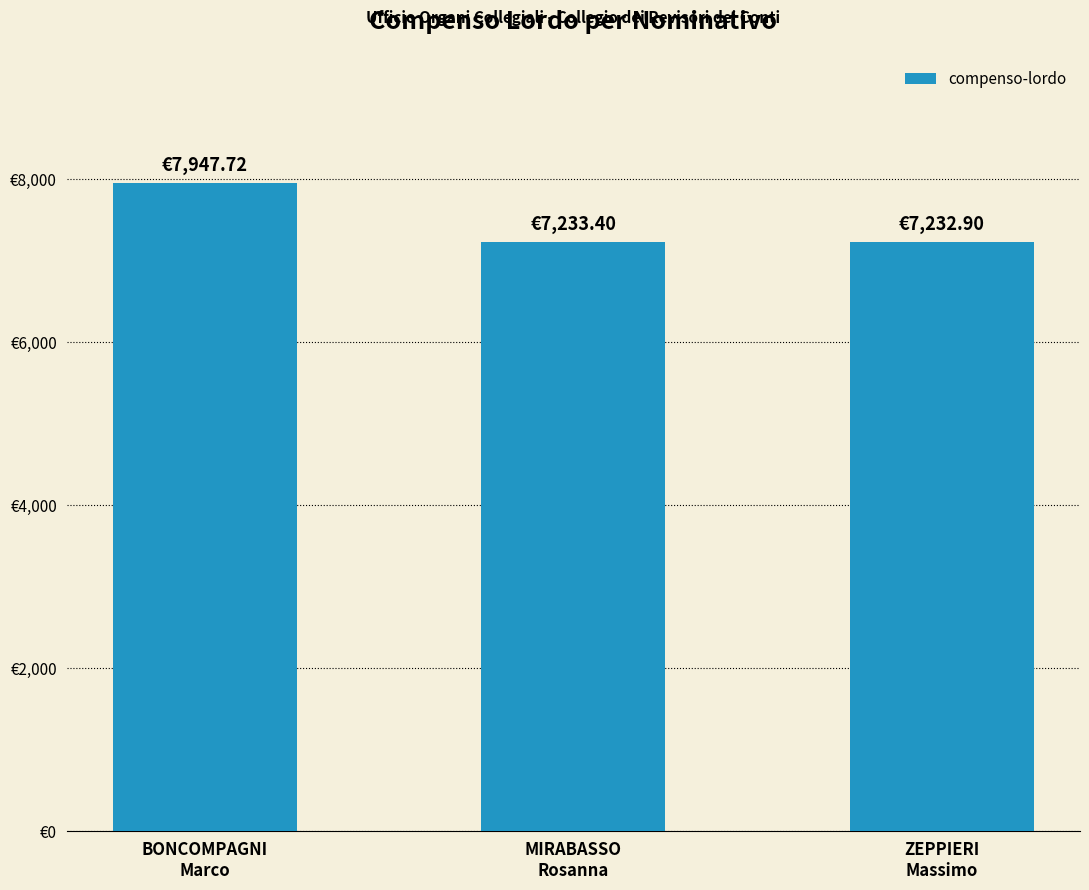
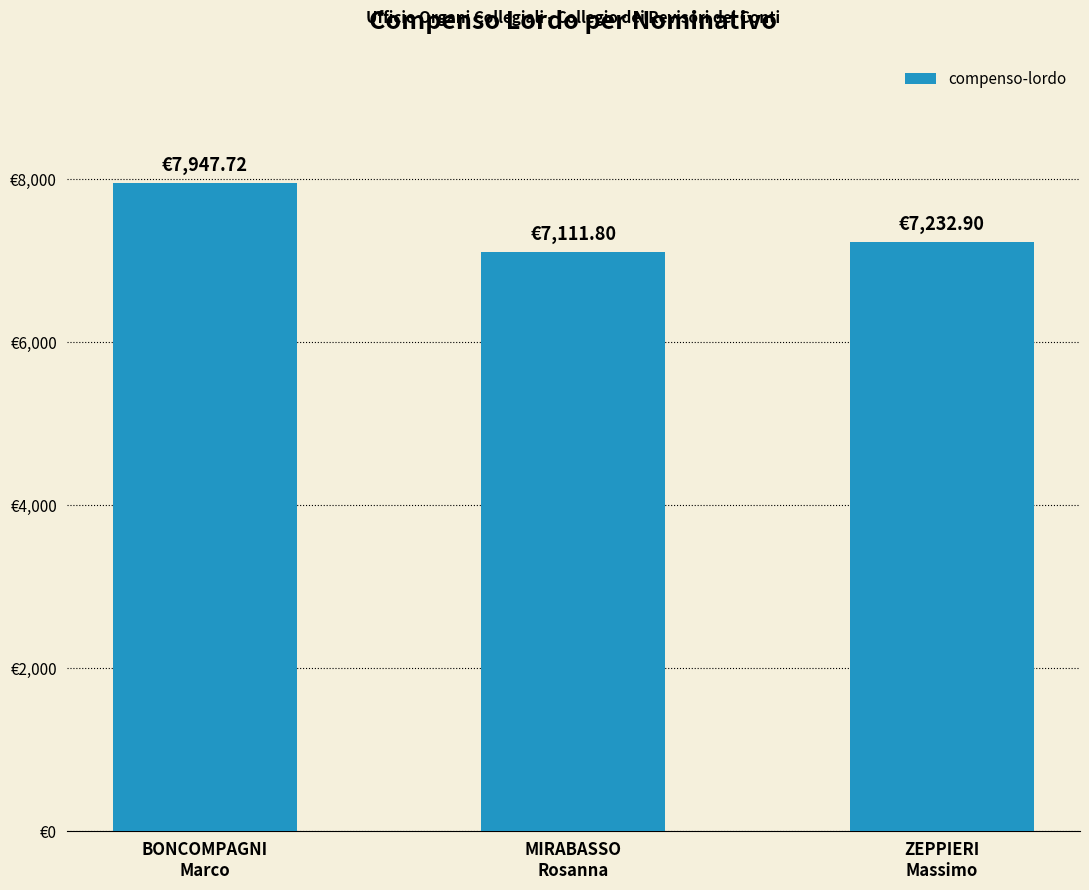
  {
    "BONCOMPAGNI Marco": "€7,947.72",
-   "MIRABASSO Rosanna": "€7,233.40",
+   "MIRABASSO Rosanna": "€7,111.80",
    "ZEPPIERI Massimo": "€7,232.90"
  }
